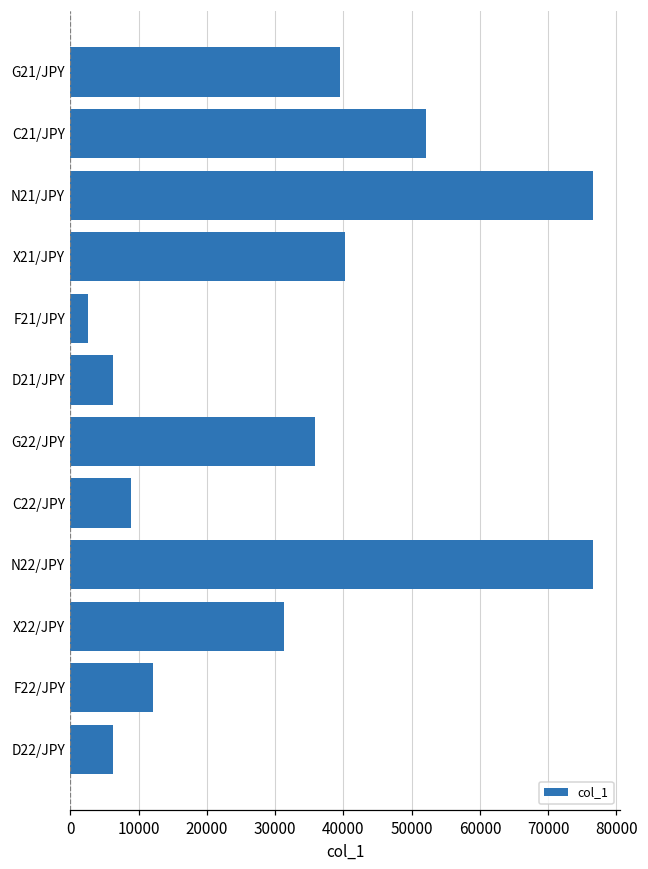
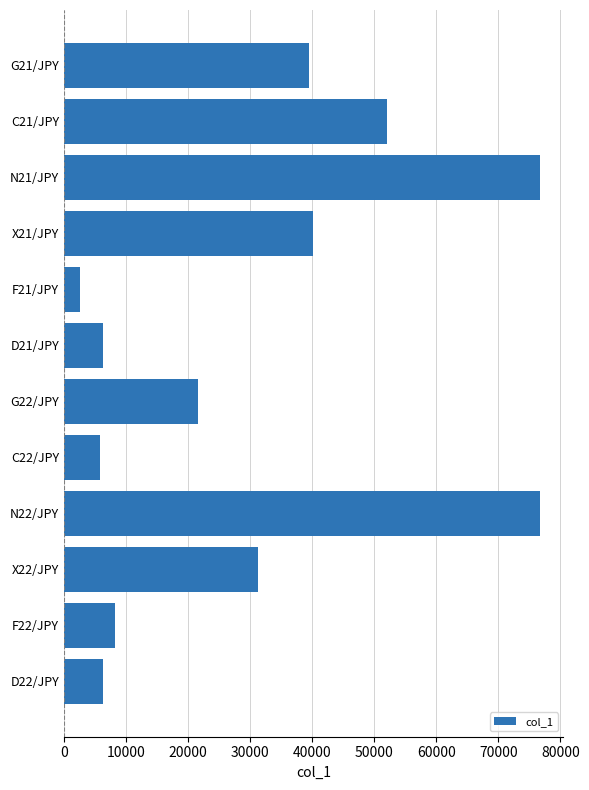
  {
    "G21/JPY": 39000,
    "C21/JPY": 52000,
    "N21/JPY": 77000,
    "X21/JPY": 40000,
    "F21/JPY": 3000,
    "D21/JPY": 6000,
-   "G22/JPY": 36000,
-   "C22/JPY": 9000,
+   "G22/JPY": 22000,
+   "C22/JPY": 6000,
    "N22/JPY": 77000,
    "X22/JPY": 31000,
-   "F22/JPY": 12000,
+   "F22/JPY": 8000,
    "D22/JPY": 6000
  }
